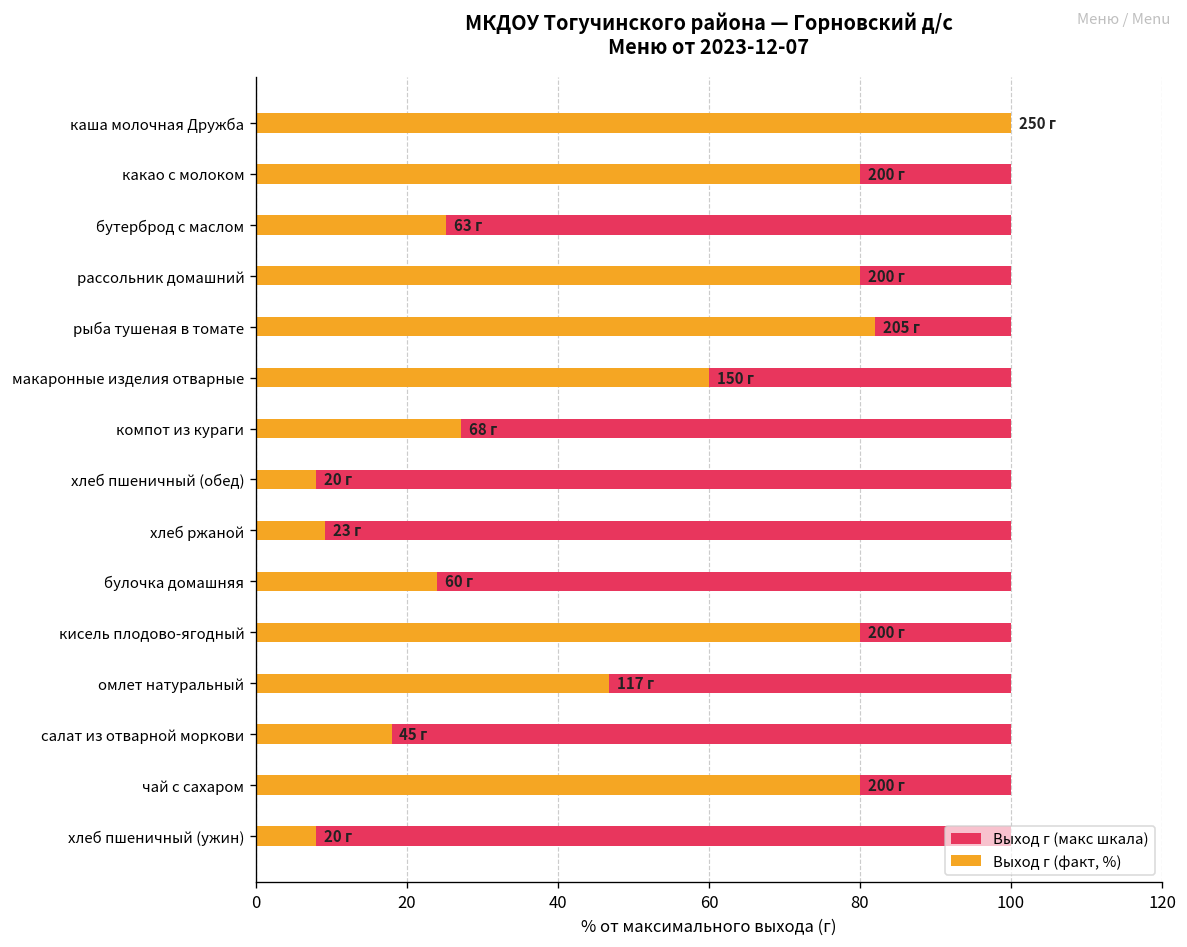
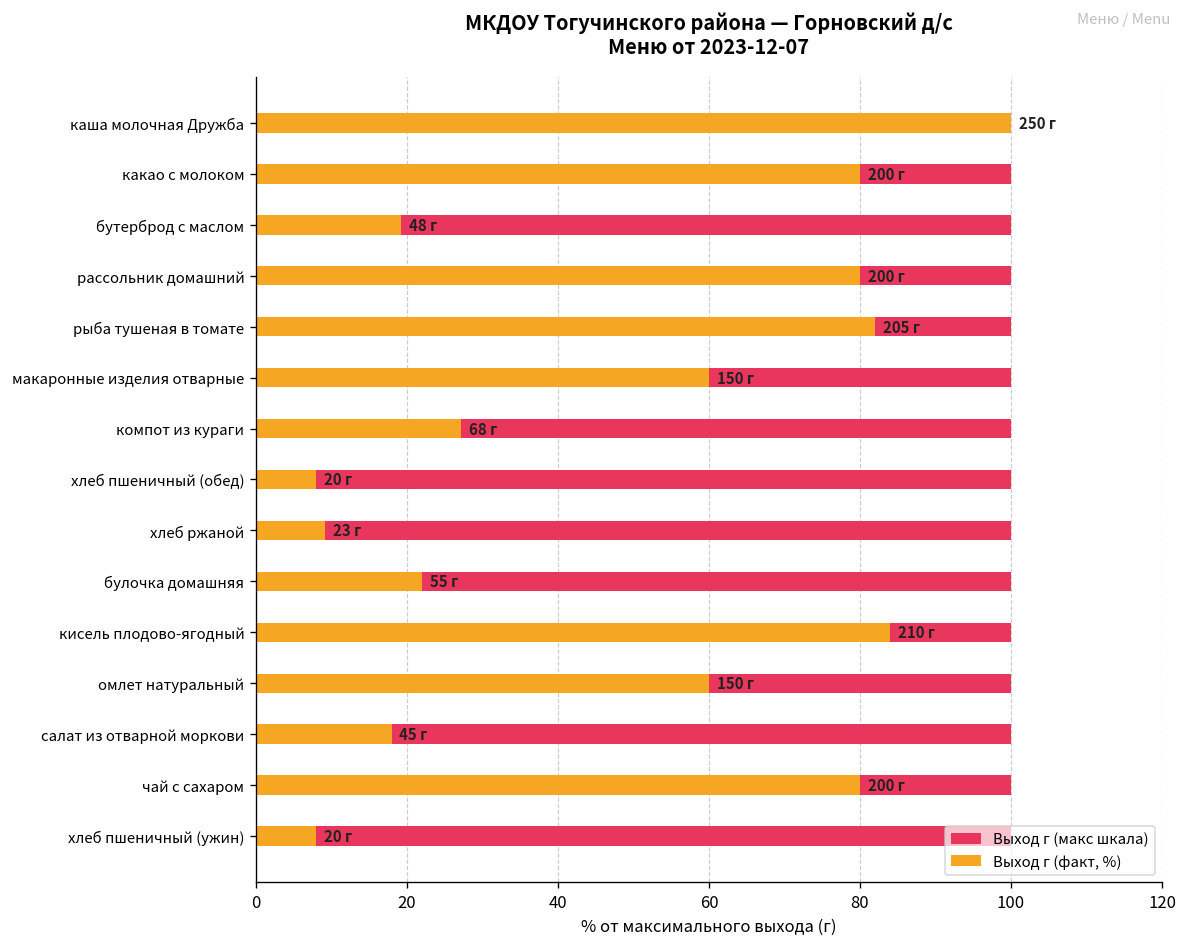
  {
    "Выход г (факт, %)": {
-     "бутерброд с маслом": 63,
-     "булочка домашняя": 60,
-     "кисель плодово-ягодный": 200,
-     "омлет натуральный": 117
+     "бутерброд с маслом": 48,
+     "булочка домашняя": 55,
+     "кисель плодово-ягодный": 210,
+     "омлет натуральный": 150
    }
  }
